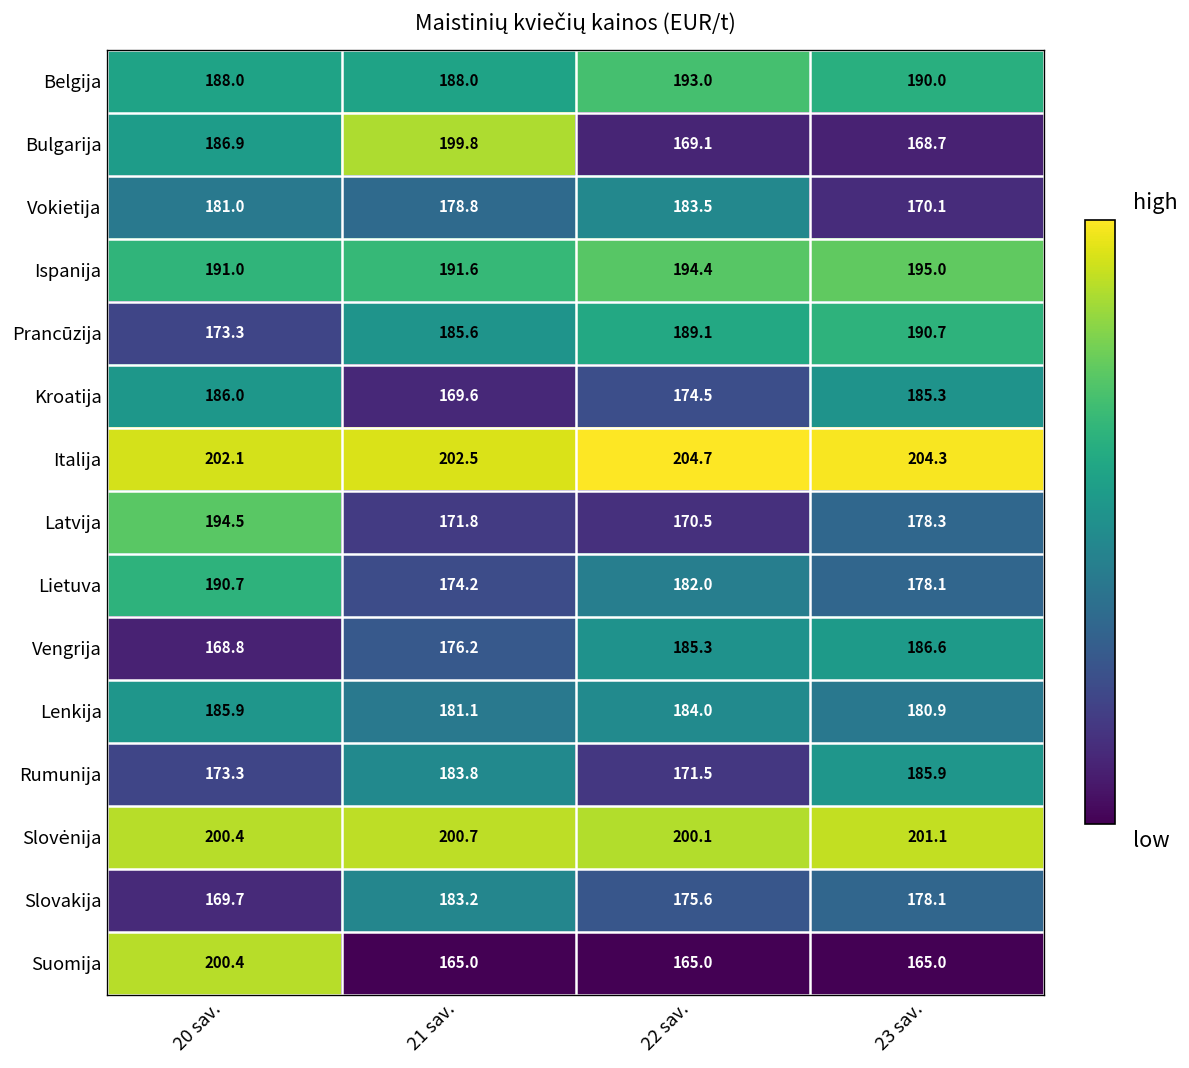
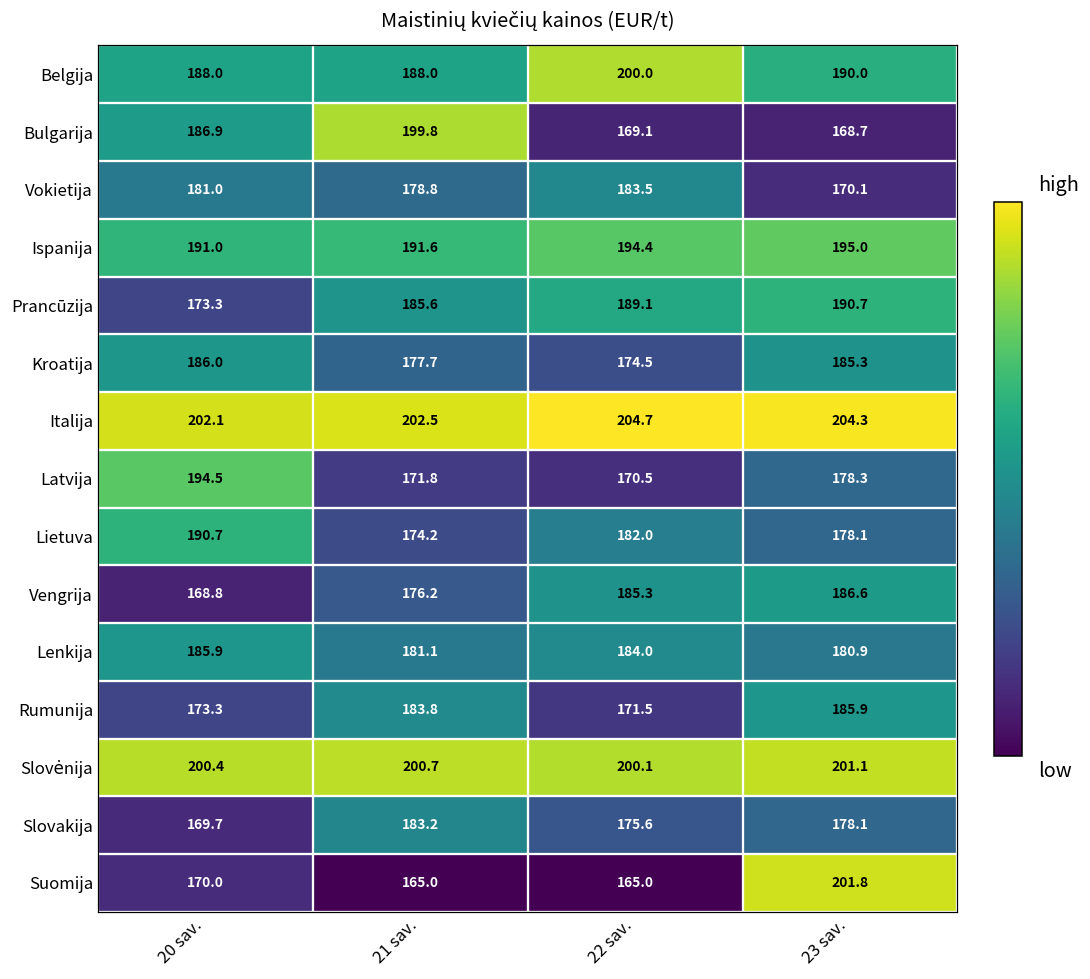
  {
    "Belgija": {
      "20 sav.": 188.0,
      "21 sav.": 188.0,
-     "22 sav.": 193.0,
+     "22 sav.": 200.0,
      "23 sav.": 190.0
    },
    "Bulgarija": {
      "20 sav.": 186.9,
      "21 sav.": 199.8,
      "22 sav.": 169.1,
      "23 sav.": 168.7
    },
    "Vokietija": {
      "20 sav.": 181.0,
      "21 sav.": 178.8,
      "22 sav.": 183.5,
      "23 sav.": 170.1
    },
    "Ispanija": {
      "20 sav.": 191.0,
      "21 sav.": 191.6,
      "22 sav.": 194.4,
      "23 sav.": 195.0
    },
    "Prancūzija": {
      "20 sav.": 173.3,
      "21 sav.": 185.6,
      "22 sav.": 189.1,
      "23 sav.": 190.7
    },
    "Kroatija": {
      "20 sav.": 186.0,
-     "21 sav.": 169.6,
+     "21 sav.": 177.7,
      "22 sav.": 174.5,
      "23 sav.": 185.3
    },
    "Italija": {
      "20 sav.": 202.1,
      "21 sav.": 202.5,
      "22 sav.": 204.7,
      "23 sav.": 204.3
    },
    "Latvija": {
      "20 sav.": 194.5,
      "21 sav.": 171.8,
      "22 sav.": 170.5,
      "23 sav.": 178.3
    },
    "Lietuva": {
      "20 sav.": 190.7,
      "21 sav.": 174.2,
      "22 sav.": 182.0,
      "23 sav.": 178.1
    },
    "Vengrija": {
      "20 sav.": 168.8,
      "21 sav.": 176.2,
      "22 sav.": 185.3,
      "23 sav.": 186.6
    },
    "Lenkija": {
      "20 sav.": 185.9,
      "21 sav.": 181.1,
      "22 sav.": 184.0,
      "23 sav.": 180.9
    },
    "Rumunija": {
      "20 sav.": 173.3,
      "21 sav.": 183.8,
      "22 sav.": 171.5,
      "23 sav.": 185.9
    },
    "Slovėnija": {
      "20 sav.": 200.4,
      "21 sav.": 200.7,
      "22 sav.": 200.1,
      "23 sav.": 201.1
    },
    "Slovakija": {
      "20 sav.": 169.7,
      "21 sav.": 183.2,
      "22 sav.": 175.6,
      "23 sav.": 178.1
    },
    "Suomija": {
-     "20 sav.": 200.4,
+     "20 sav.": 170.0,
      "21 sav.": 165.0,
      "22 sav.": 165.0,
-     "23 sav.": 165.0
+     "23 sav.": 201.8
    }
  }
